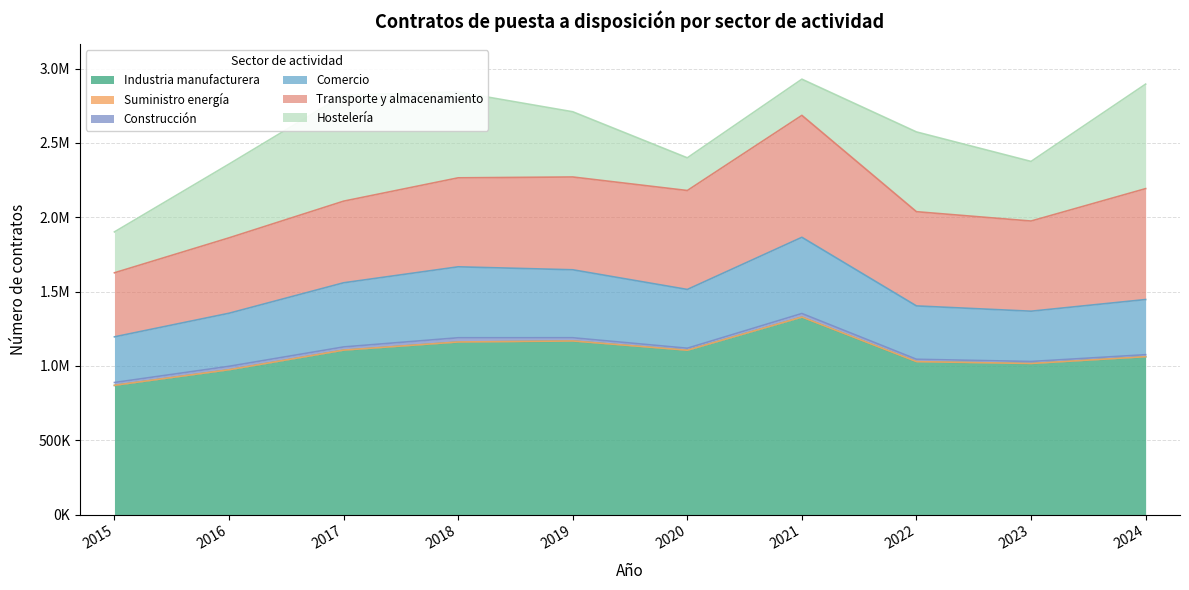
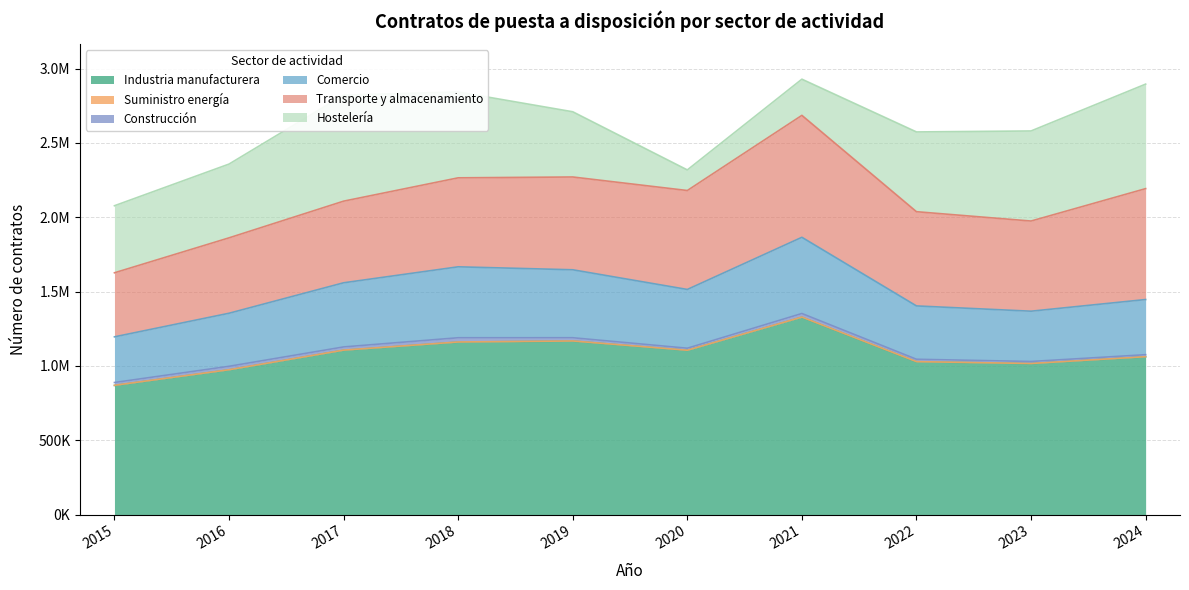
  {
    "Hostelería": {
-     "2015": 280000,
+     "2015": 450000,
      "2016": 500000,
      "2019": 440000,
-     "2020": 220000,
+     "2020": 140000,
      "2021": 240000,
      "2022": 540000,
-     "2023": 400000,
+     "2023": 610000,
      "2024": 700000
    }
  }
